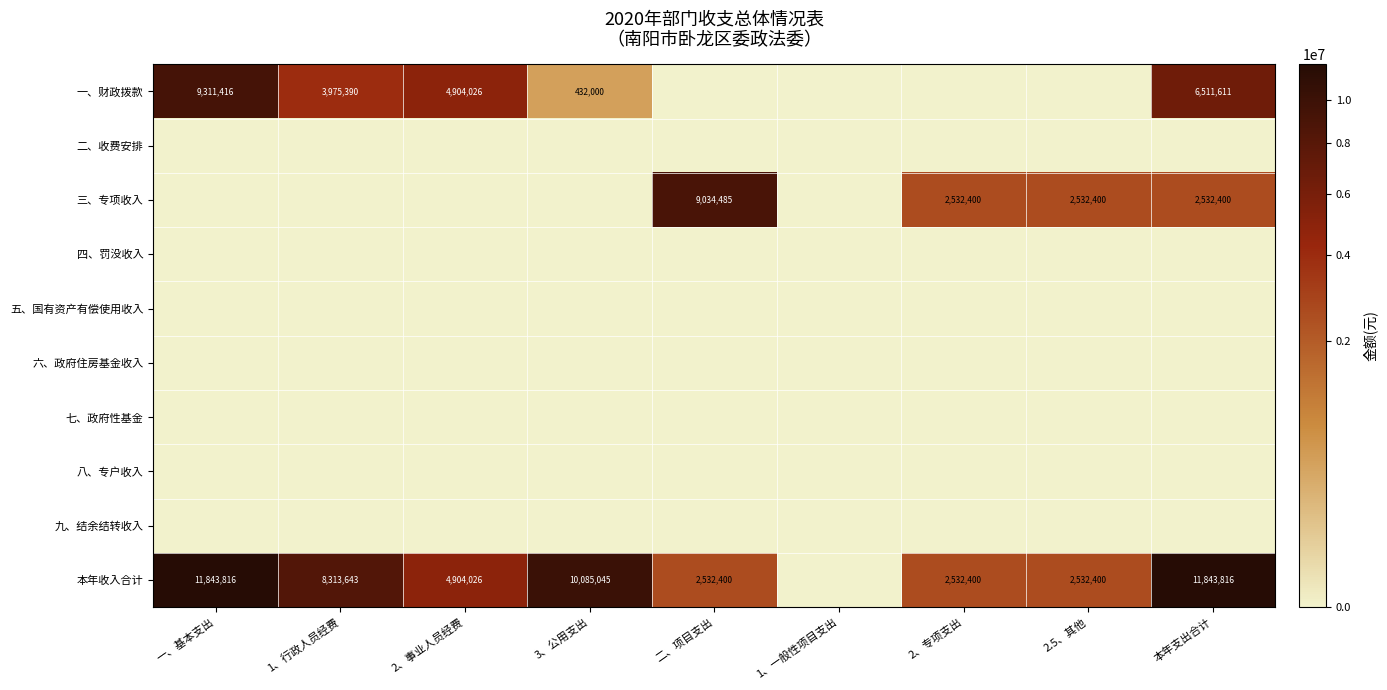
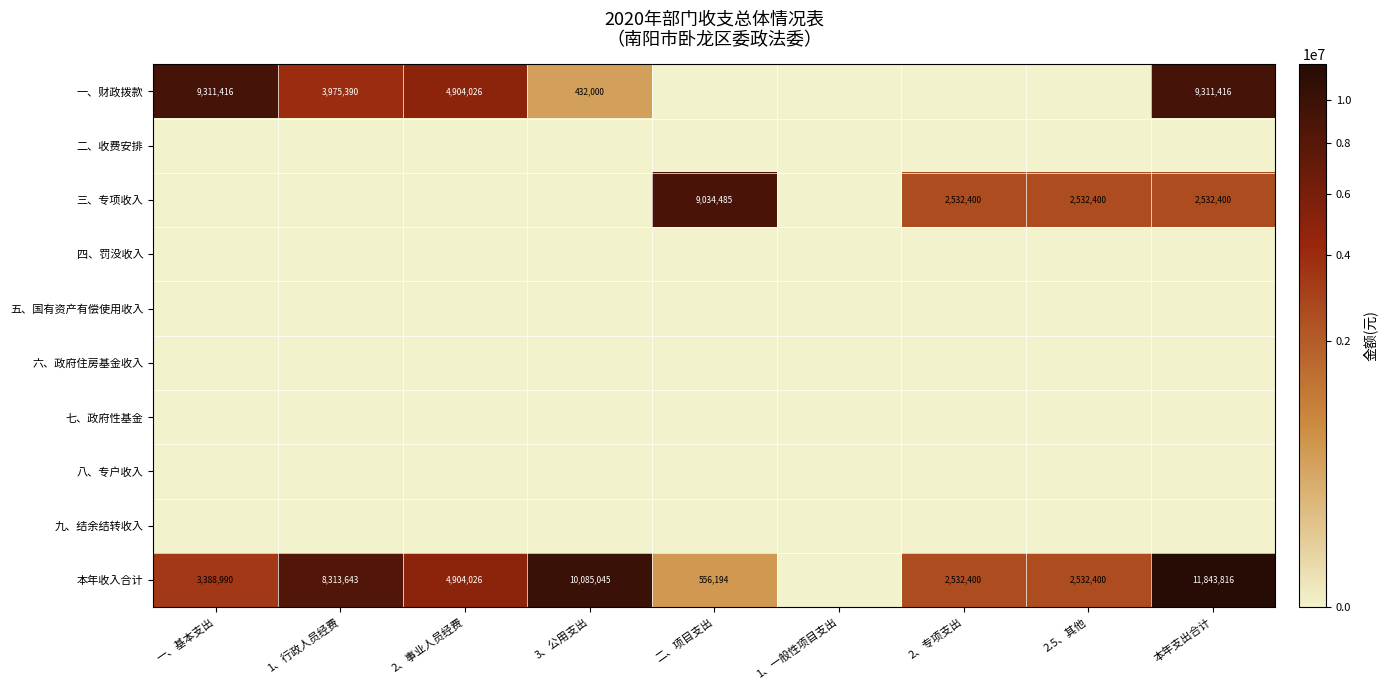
  {
    "一、财政拨款": {
      "一、基本支出": "9,311,416",
      "1、行政人员经费": "3,975,390",
      "2、事业人员经费": "4,904,026",
      "3、公用支出": "432,000",
-     "本年支出合计": "6,511,611"
+     "本年支出合计": "9,311,416"
    },
    "三、专项收入": {
      "二、项目支出": "9,034,485",
      "2、专项支出": "2,532,400",
      "2.5、其他": "2,532,400",
      "本年支出合计": "2,532,400"
    },
    "本年收入合计": {
-     "一、基本支出": "11,843,816",
+     "一、基本支出": "3,388,990",
      "1、行政人员经费": "8,313,643",
      "2、事业人员经费": "4,904,026",
      "3、公用支出": "10,085,045",
-     "二、项目支出": "2,532,400",
+     "二、项目支出": "556,194",
      "2、专项支出": "2,532,400",
      "2.5、其他": "2,532,400",
      "本年支出合计": "11,843,816"
    }
  }
